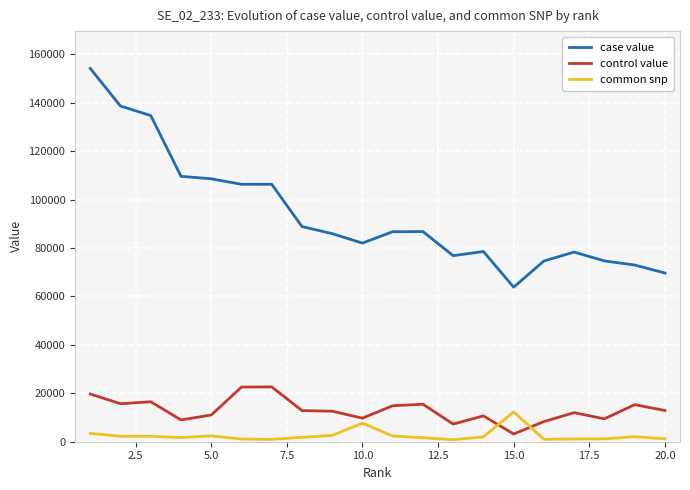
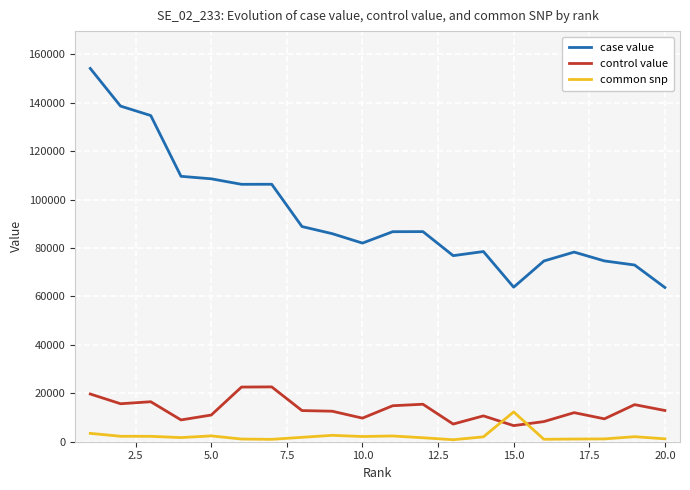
  {
    "case value": {
      "5.0": 109000,
      "10.0": 82000,
      "15.0": 64000,
-     "20.0": 70000
+     "20.0": 64000
    },
    "control value": {
      "5.0": 11000,
      "10.0": 10000,
-     "15.0": 3000,
+     "15.0": 7000,
      "20.0": 13000
    },
    "common snp": {
      "5.0": 2000,
-     "10.0": 8000,
+     "10.0": 2000,
      "15.0": 12000,
      "20.0": 1000
    }
  }
